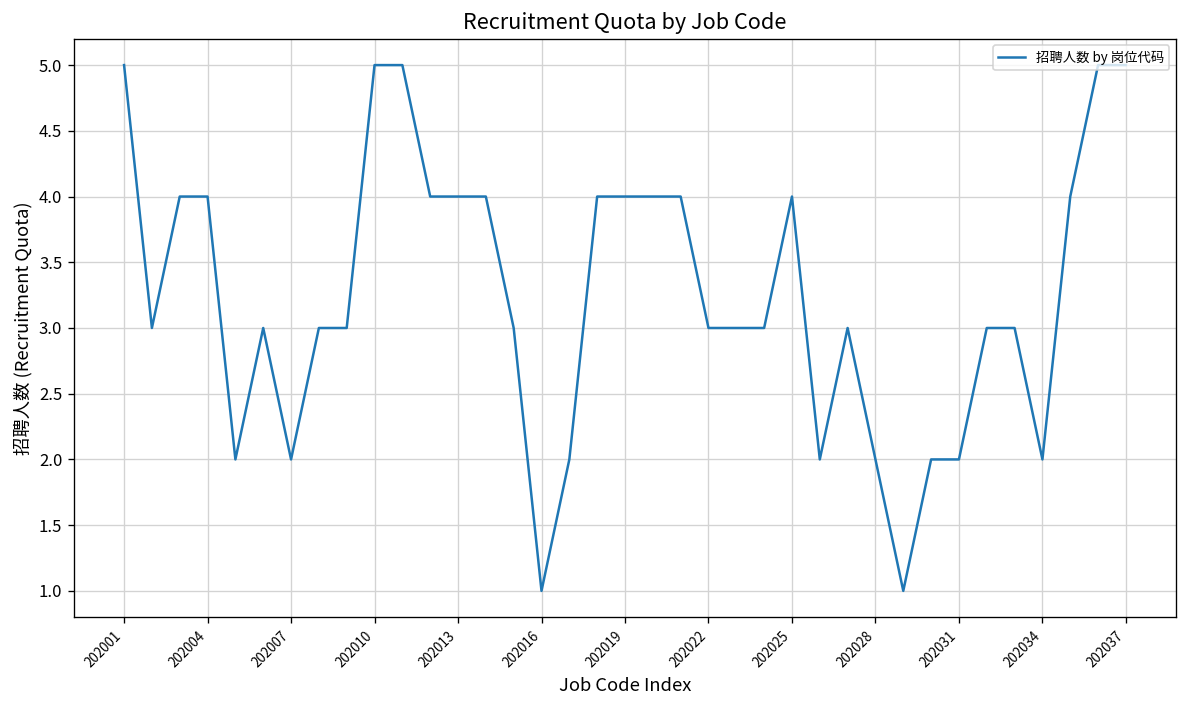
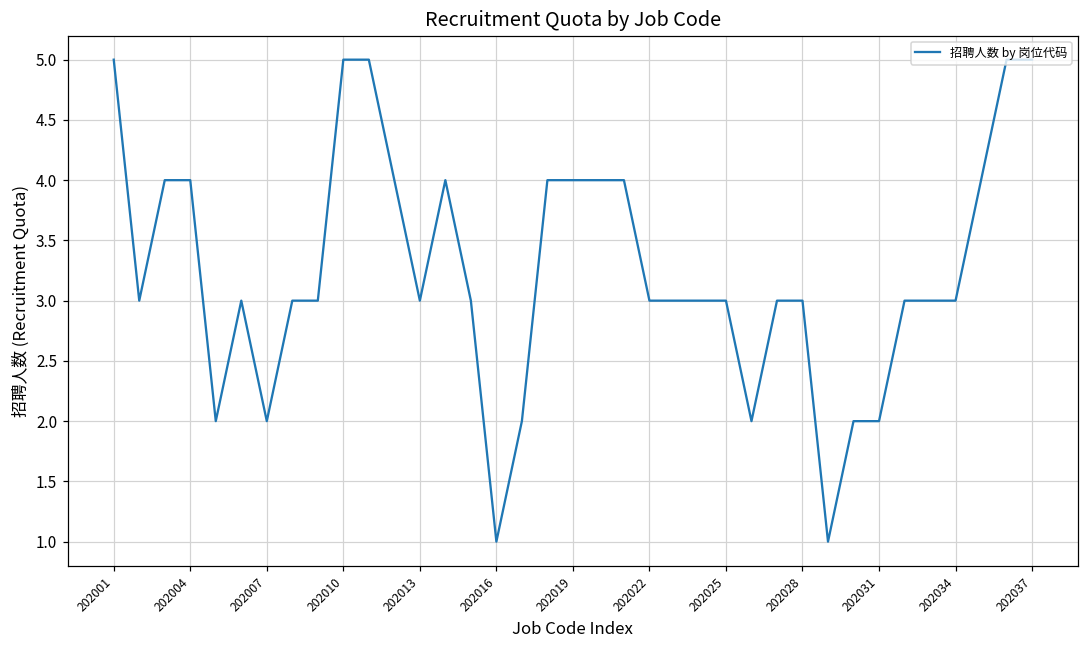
  {
    "202001": 5,
    "202004": 4,
    "202007": 2,
    "202010": 5,
-   "202013": 4,
+   "202013": 3,
    "202016": 1,
    "202019": 4,
    "202022": 3,
-   "202025": 4,
-   "202028": 2,
+   "202025": 3,
+   "202028": 3,
    "202031": 2,
-   "202034": 2
+   "202034": 3
  }
